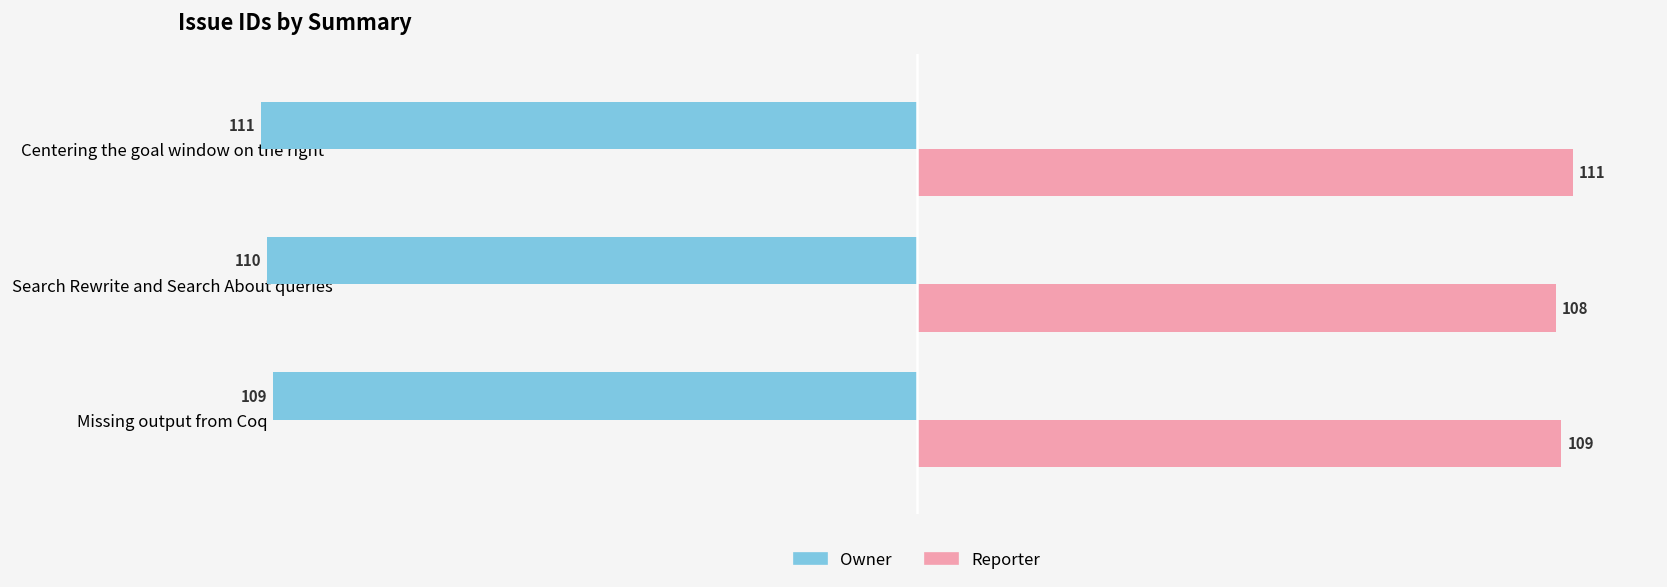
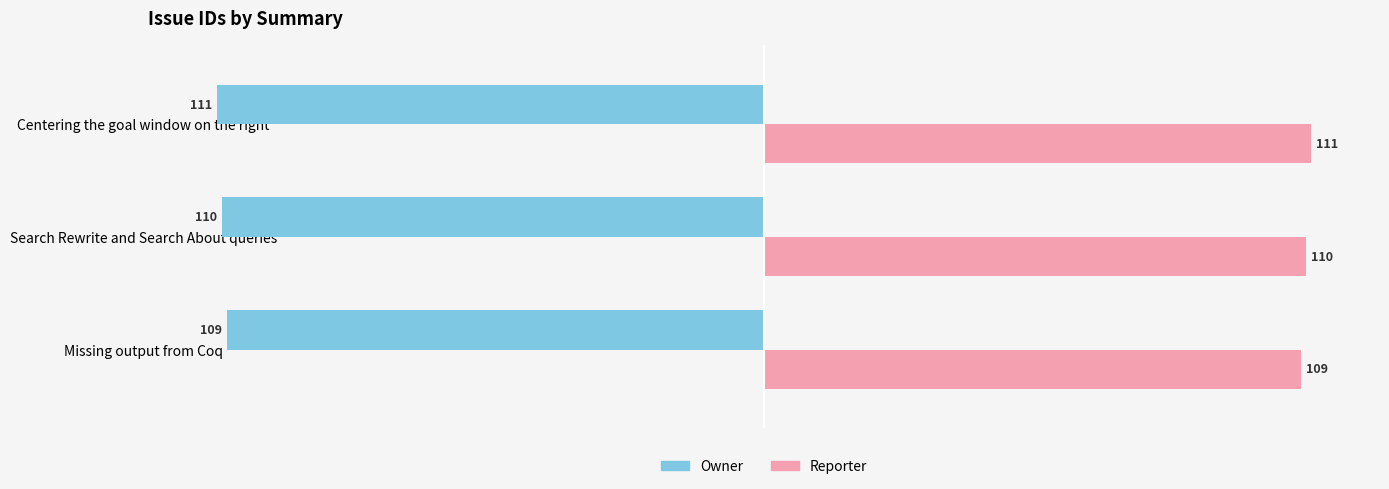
  {
    "Reporter": {
      "Centering the goal window on the right": 111,
-     "Search Rewrite and Search About queries": 108,
+     "Search Rewrite and Search About queries": 110,
      "Missing output from Coq": 109
    }
  }
